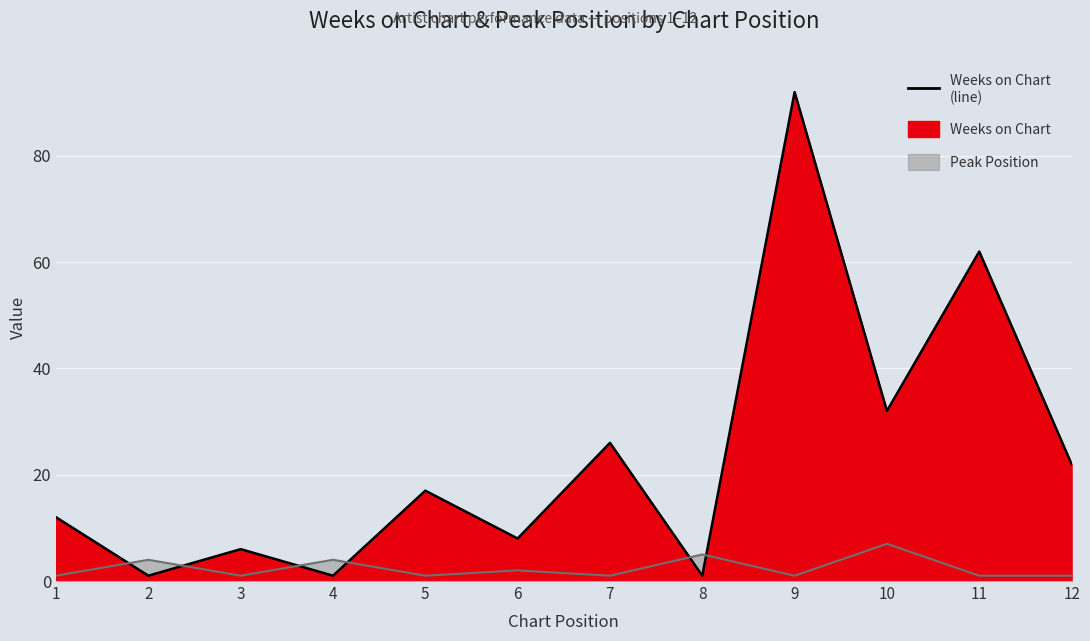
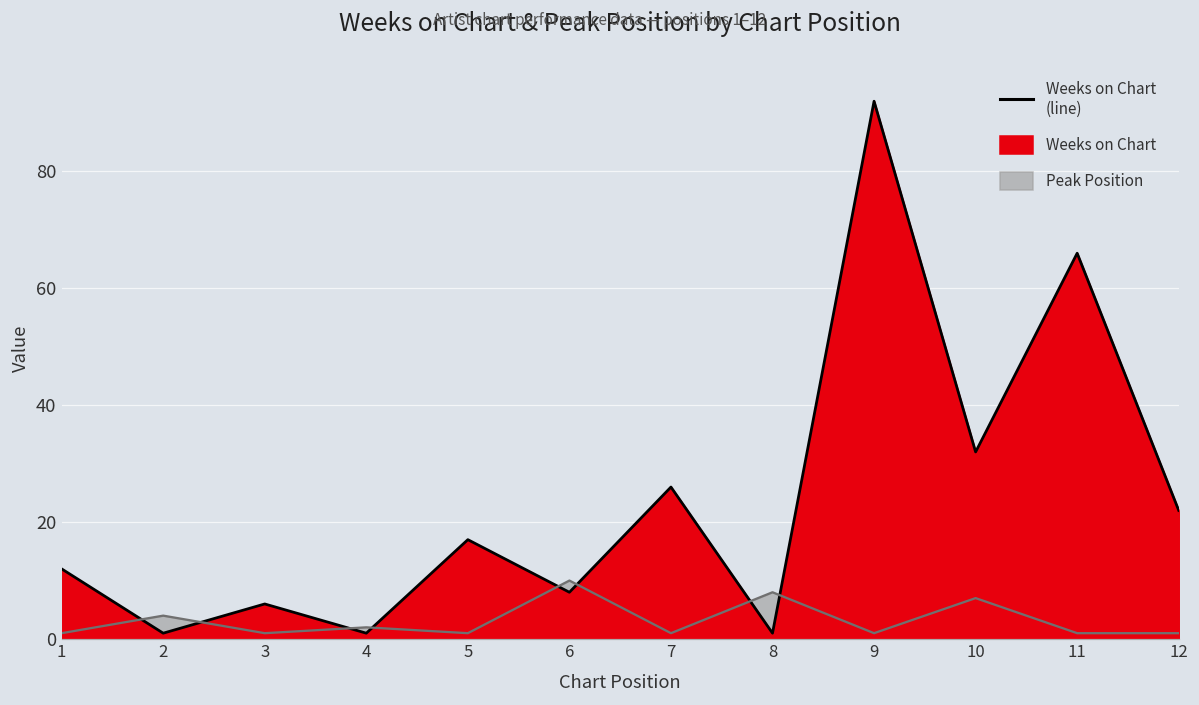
  {
    "Weeks on Chart": {
      "1": 12,
      "2": 1,
      "3": 6,
      "4": 1,
      "5": 17,
      "6": 8,
      "7": 26,
      "8": 1,
      "9": 92,
      "10": 32,
-     "11": 62,
+     "11": 66,
      "12": 22
    },
    "Peak Position": {
      "1": 1,
      "2": 4,
      "3": 1,
-     "4": 4,
+     "4": 2,
      "5": 1,
-     "6": 2,
+     "6": 10,
      "7": 1,
-     "8": 5,
+     "8": 8,
      "9": 1,
      "10": 7,
      "11": 1,
      "12": 1
    }
  }
